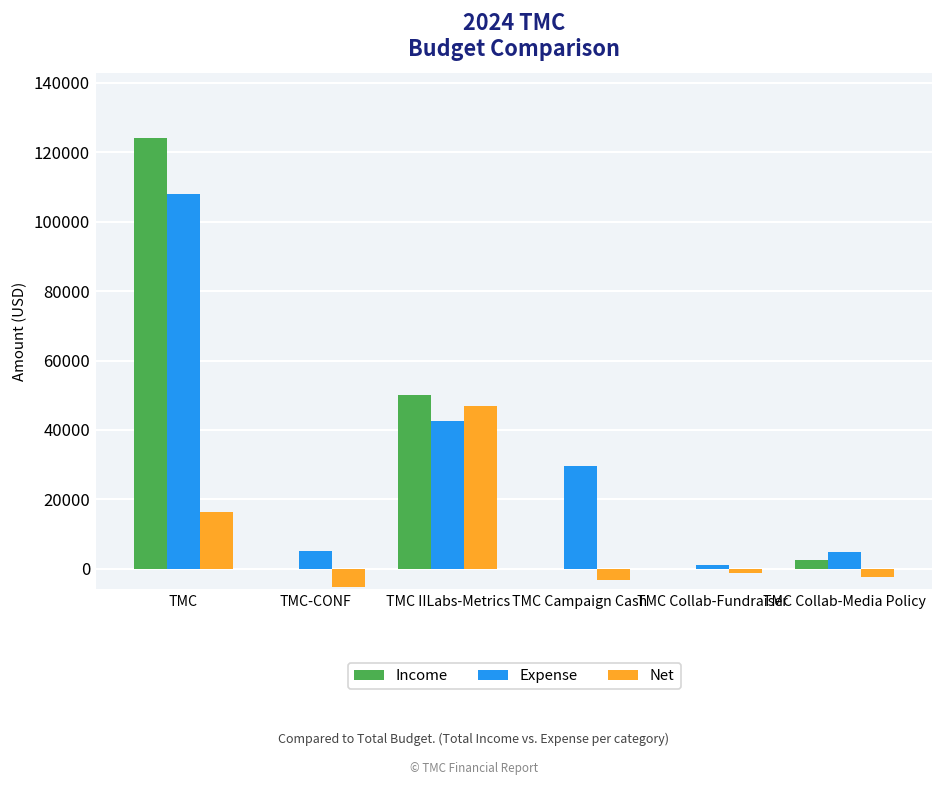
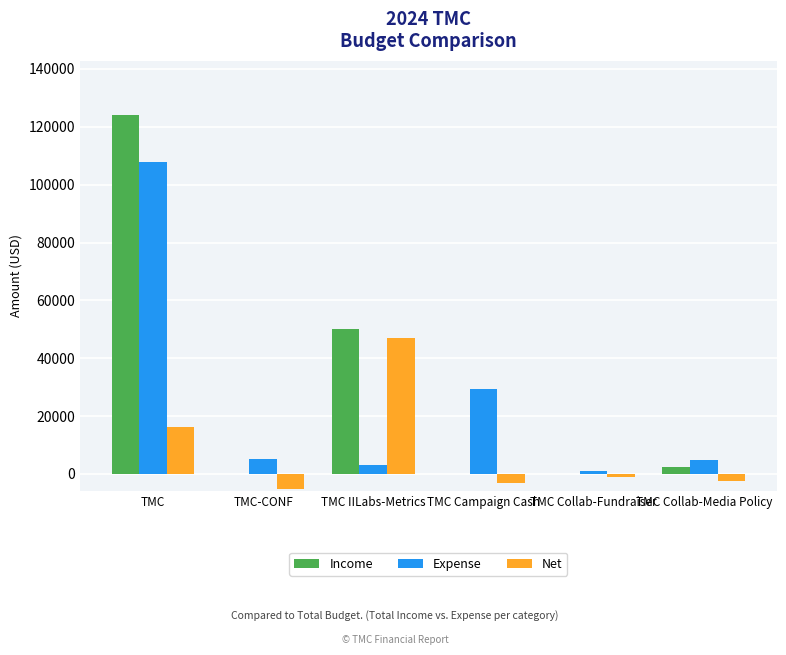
  {
    "Expense": {
      "TMC": 108000,
      "TMC-CONF": 5000,
-     "TMC IILabs-Metrics": 43000,
+     "TMC IILabs-Metrics": 3000,
      "TMC Campaign Cash": 30000
    }
  }
